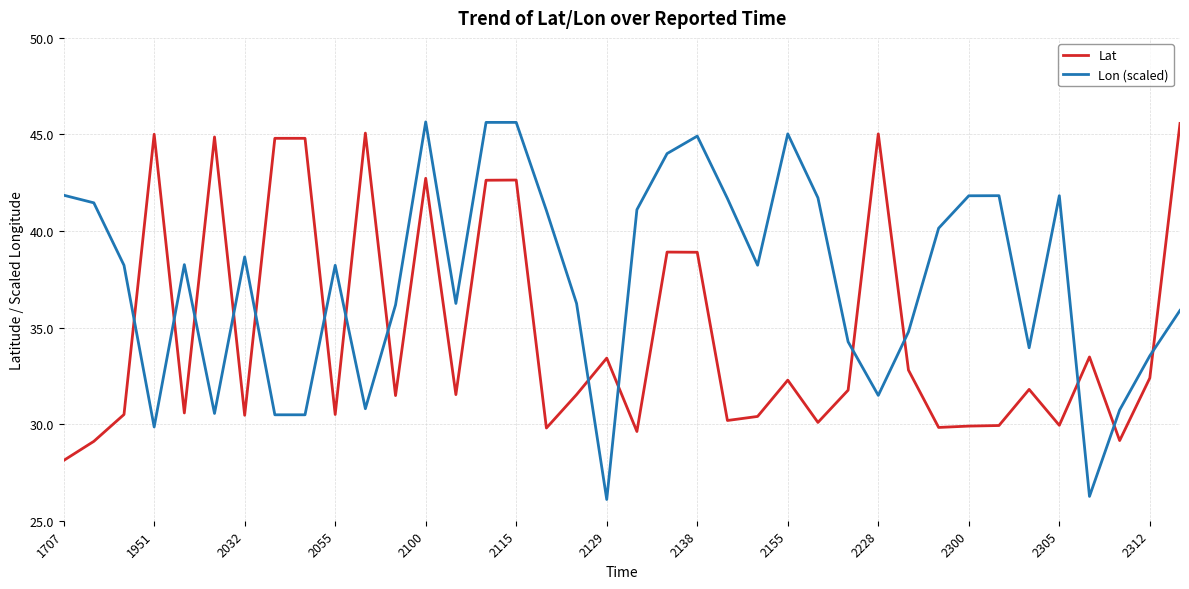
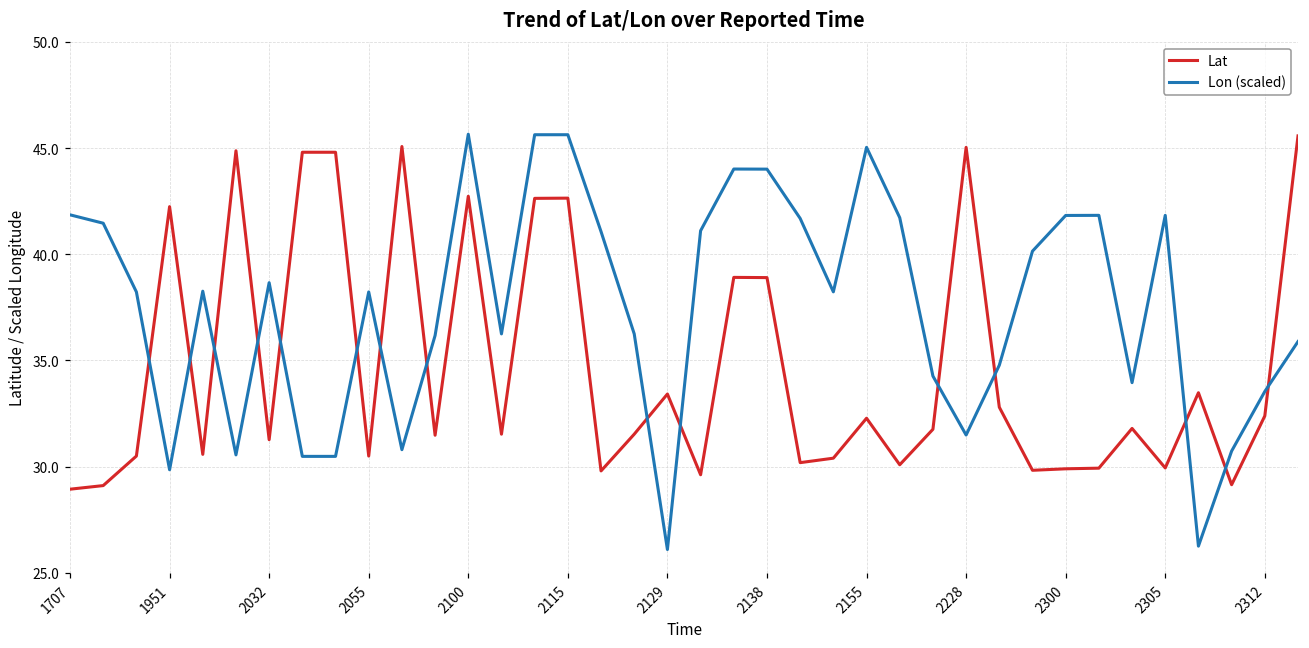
  {
    "Lat": {
-     "1707": 28.1,
-     "1951": 45.0,
-     "2032": 30.5,
+     "1707": 28.9,
+     "1951": 42.2,
+     "2032": 31.3,
      "2115": 42.6,
      "2129": 33.4,
      "2138": 38.9,
      "2155": 32.3,
      "2228": 45.0
    },
    "Lon (scaled)": {
      "1707": 41.9,
      "1951": 29.9,
      "2032": 38.7,
      "2115": 45.6,
      "2129": 26.1,
-     "2138": 44.9,
+     "2138": 44.0,
      "2155": 45.0,
      "2228": 31.5
    }
  }
